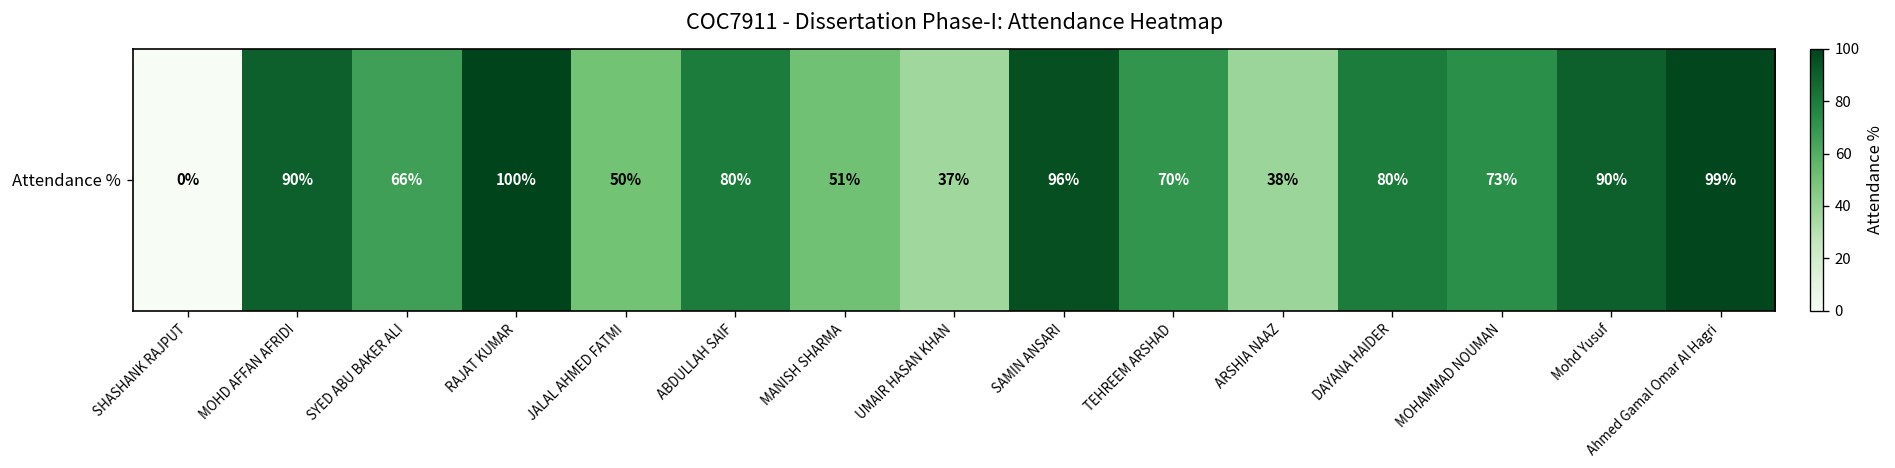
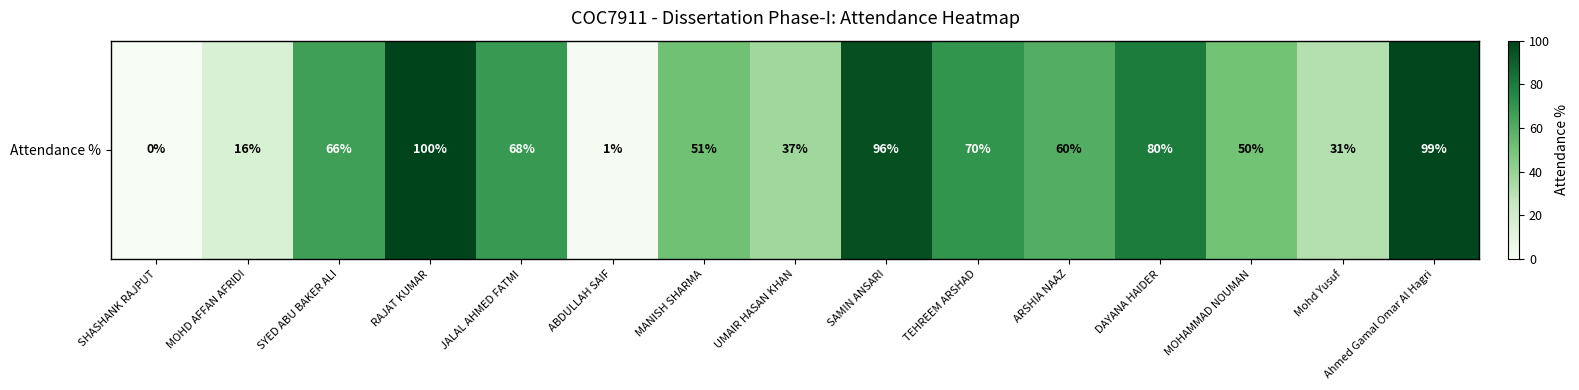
  {
    "Attendance %": {
      "SHASHANK RAJPUT": "0%",
-     "MOHD AFFAN AFRIDI": "90%",
+     "MOHD AFFAN AFRIDI": "16%",
      "SYED ABU BAKER ALI": "66%",
      "RAJAT KUMAR": "100%",
-     "JALAL AHMED FATMI": "50%",
-     "ABDULLAH SAIF": "80%",
+     "JALAL AHMED FATMI": "68%",
+     "ABDULLAH SAIF": "1%",
      "MANISH SHARMA": "51%",
      "UMAIR HASAN KHAN": "37%",
      "SAMIN ANSARI": "96%",
      "TEHREEM ARSHAD": "70%",
-     "ARSHIA NAAZ": "38%",
+     "ARSHIA NAAZ": "60%",
      "DAYANA HAIDER": "80%",
-     "MOHAMMAD NOUMAN": "73%",
-     "Mohd Yusuf": "90%",
+     "MOHAMMAD NOUMAN": "50%",
+     "Mohd Yusuf": "31%",
      "Ahmed Gamal Omar Al Hagri": "99%"
    }
  }
